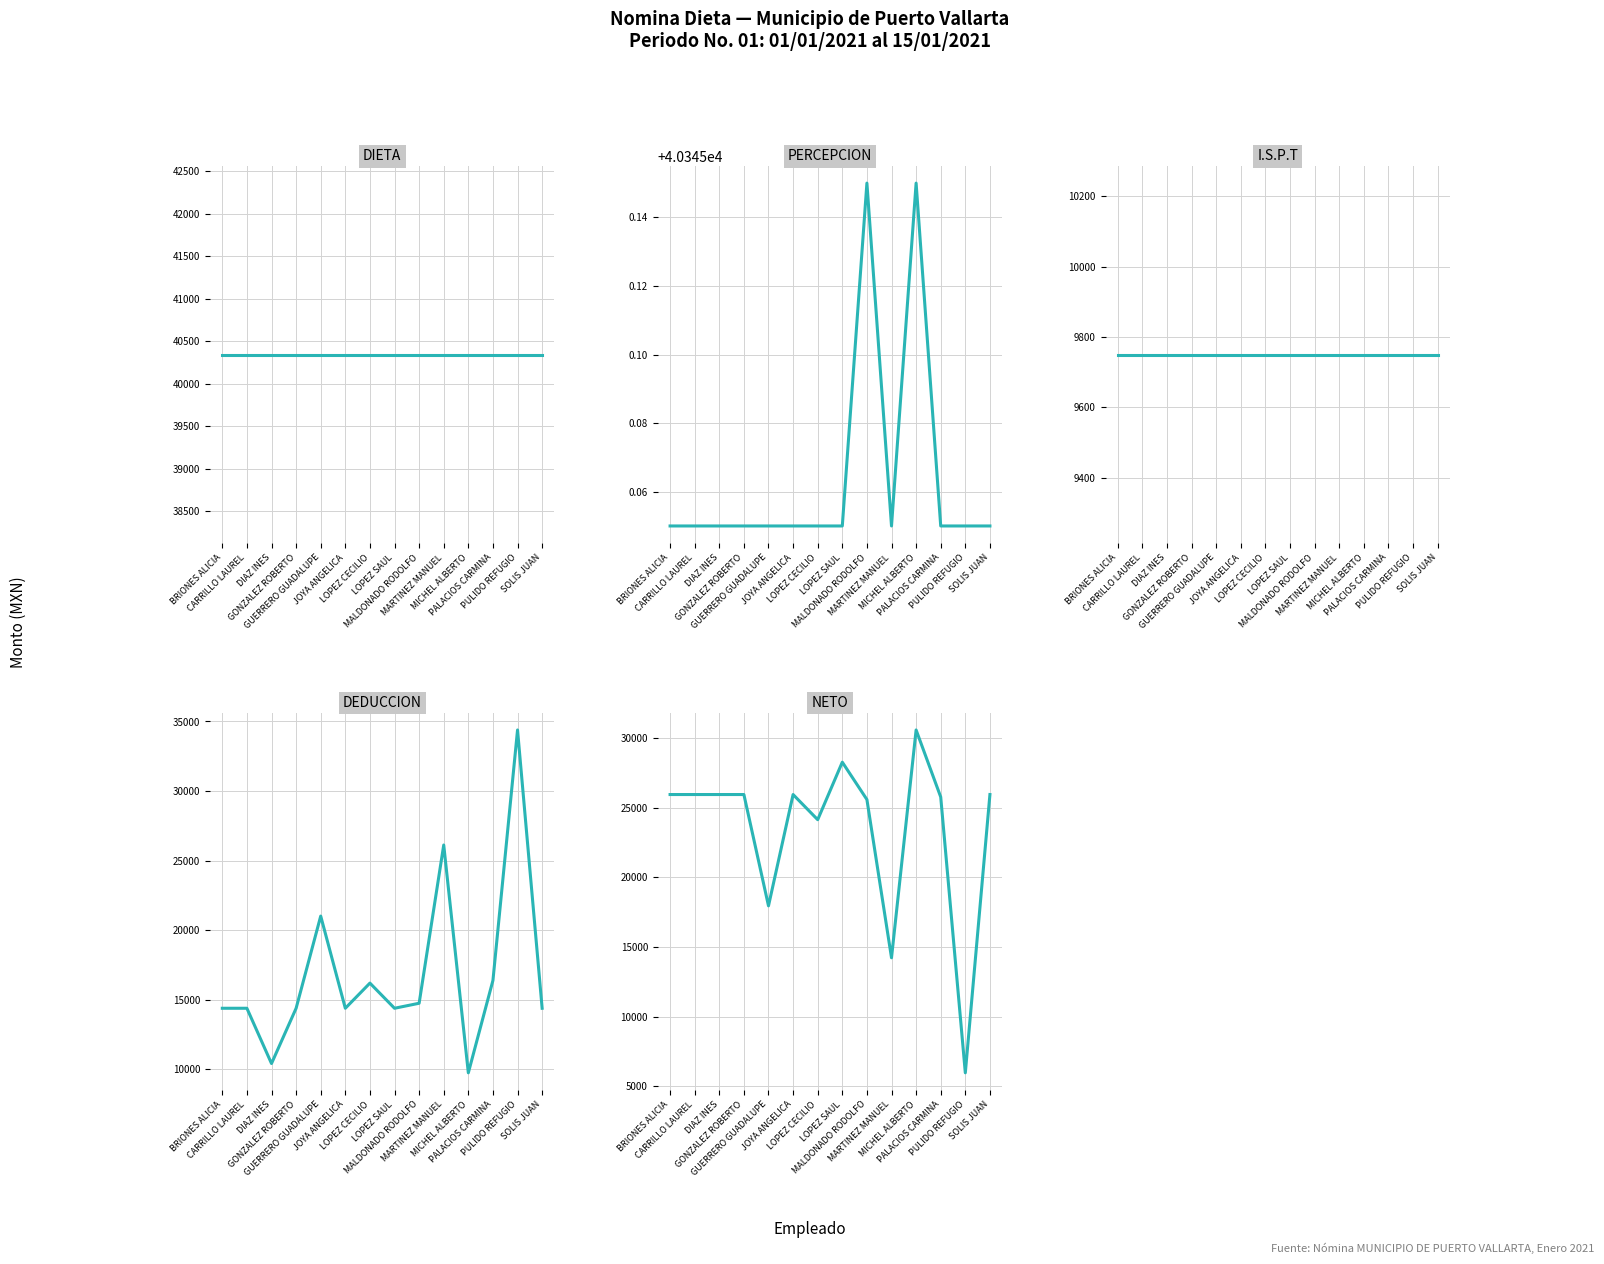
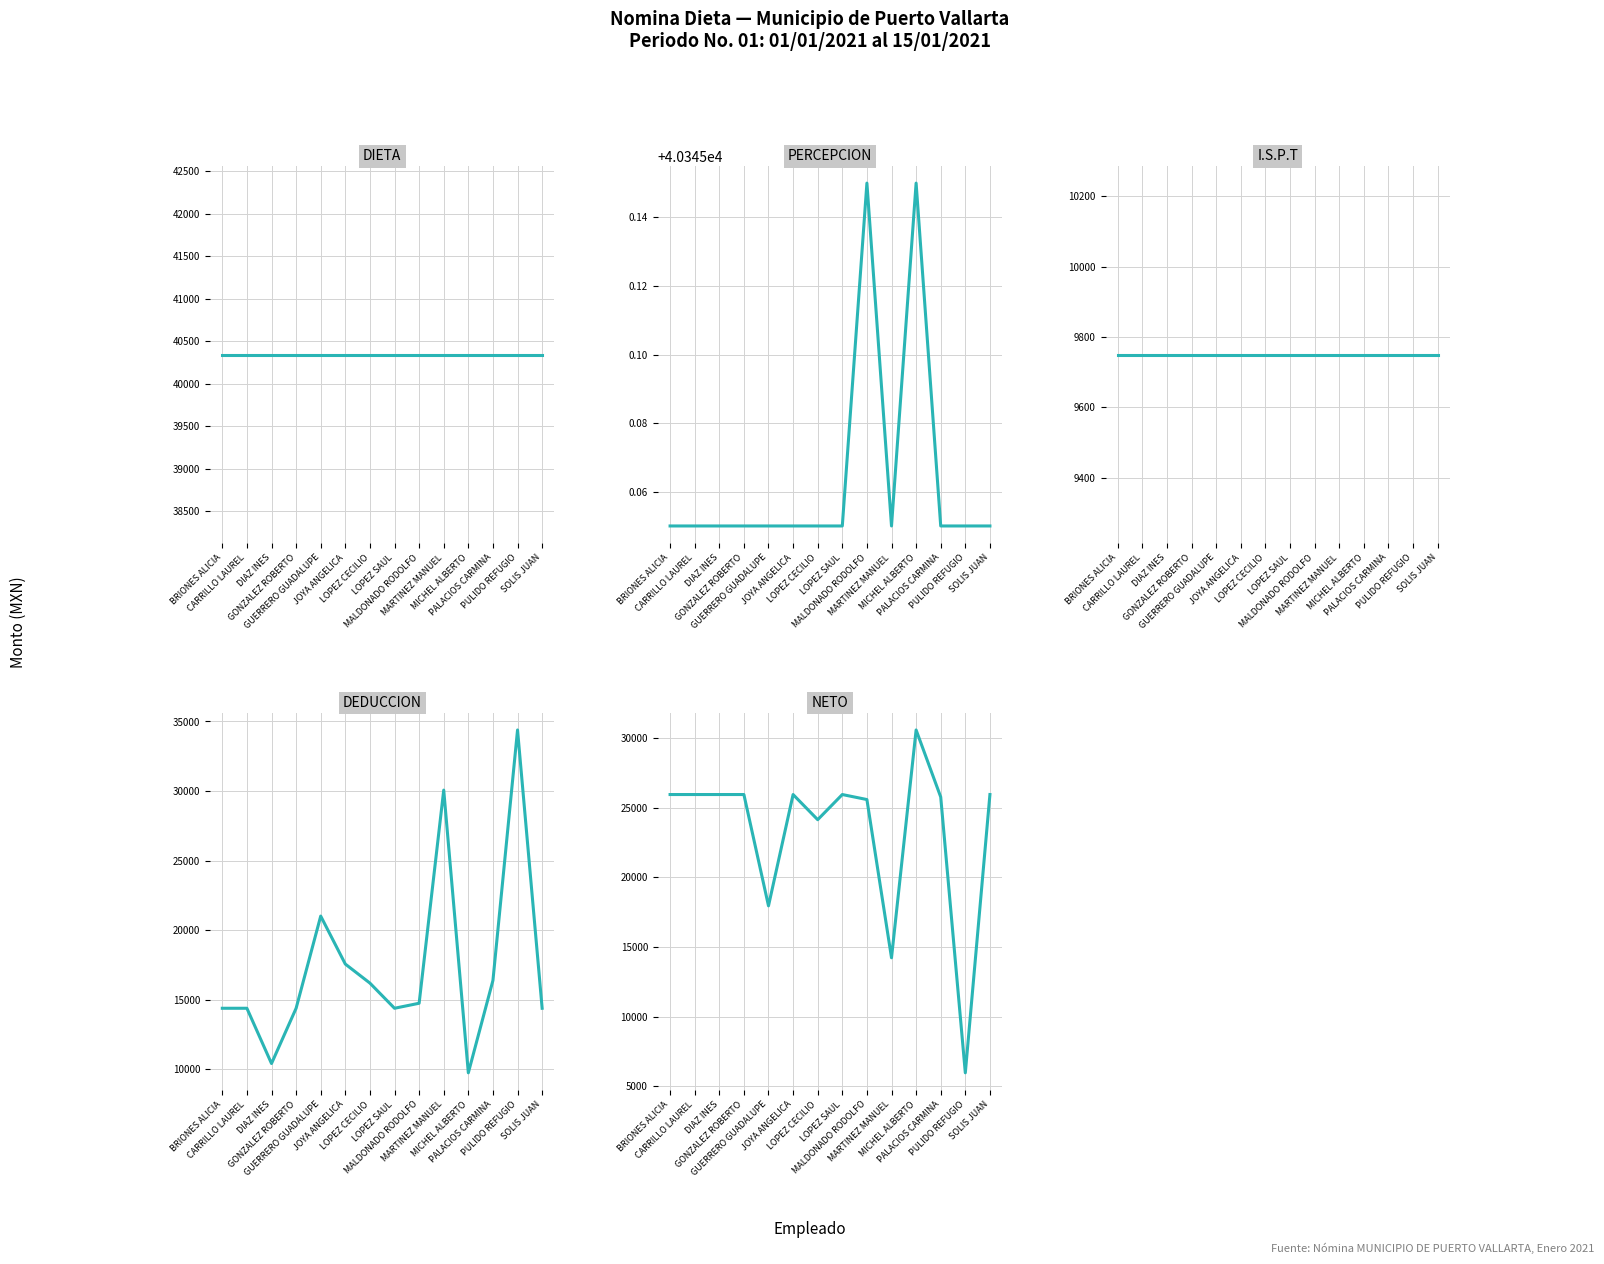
  {
    "DIETA": {
      "BRIONES ALICIA": 40300,
      "CARRILLO LAUREL": 40300,
      "DIAZ INES": 40300,
      "GONZALEZ ROBERTO": 40300,
      "GUERRERO GUADALUPE": 40300,
      "JOYA ANGELICA": 40300,
      "LOPEZ CECILIO": 40300,
      "LOPEZ SAUL": 40300,
      "MALDONADO RODOLFO": 40300,
      "MARTINEZ MANUEL": 40300,
      "MICHEL ALBERTO": 40300,
      "PALACIOS CARMINA": 40300,
      "PULIDO REFUGIO": 40300,
      "SOLIS JUAN": 40300
    },
    "PERCEPCION": {
      "BRIONES ALICIA": 40345.050,
      "CARRILLO LAUREL": 40345.050,
      "DIAZ INES": 40345.050,
      "GONZALEZ ROBERTO": 40345.050,
      "GUERRERO GUADALUPE": 40345.050,
      "JOYA ANGELICA": 40345.050,
      "LOPEZ CECILIO": 40345.050,
      "LOPEZ SAUL": 40345.050,
      "MALDONADO RODOLFO": 40345.150,
      "MARTINEZ MANUEL": 40345.050,
      "MICHEL ALBERTO": 40345.150,
      "PALACIOS CARMINA": 40345.050,
      "PULIDO REFUGIO": 40345.050,
      "SOLIS JUAN": 40345.050
    },
    "I.S.P.T": {
      "BRIONES ALICIA": 9750,
      "CARRILLO LAUREL": 9750,
      "DIAZ INES": 9750,
      "GONZALEZ ROBERTO": 9750,
      "GUERRERO GUADALUPE": 9750,
      "JOYA ANGELICA": 9750,
      "LOPEZ CECILIO": 9750,
      "LOPEZ SAUL": 9750,
      "MALDONADO RODOLFO": 9750,
      "MARTINEZ MANUEL": 9750,
      "MICHEL ALBERTO": 9750,
      "PALACIOS CARMINA": 9750,
      "PULIDO REFUGIO": 9750,
      "SOLIS JUAN": 9750
    },
    "DEDUCCION": {
      "BRIONES ALICIA": 14400,
      "CARRILLO LAUREL": 14400,
      "DIAZ INES": 10400,
      "GONZALEZ ROBERTO": 14400,
      "GUERRERO GUADALUPE": 21000,
-     "JOYA ANGELICA": 14400,
+     "JOYA ANGELICA": 17600,
      "LOPEZ CECILIO": 16200,
      "LOPEZ SAUL": 14400,
      "MALDONADO RODOLFO": 14800,
-     "MARTINEZ MANUEL": 26100,
+     "MARTINEZ MANUEL": 30100,
      "MICHEL ALBERTO": 9800,
      "PALACIOS CARMINA": 16400,
      "PULIDO REFUGIO": 34400,
      "SOLIS JUAN": 14400
    },
    "NETO": {
      "BRIONES ALICIA": 26000,
      "CARRILLO LAUREL": 26000,
      "DIAZ INES": 26000,
      "GONZALEZ ROBERTO": 26000,
      "GUERRERO GUADALUPE": 18000,
      "JOYA ANGELICA": 26000,
      "LOPEZ CECILIO": 24100,
-     "LOPEZ SAUL": 28300,
+     "LOPEZ SAUL": 26000,
      "MALDONADO RODOLFO": 25600,
      "MARTINEZ MANUEL": 14200,
      "MICHEL ALBERTO": 30600,
      "PALACIOS CARMINA": 25800,
      "PULIDO REFUGIO": 6000,
      "SOLIS JUAN": 26000
    }
  }
